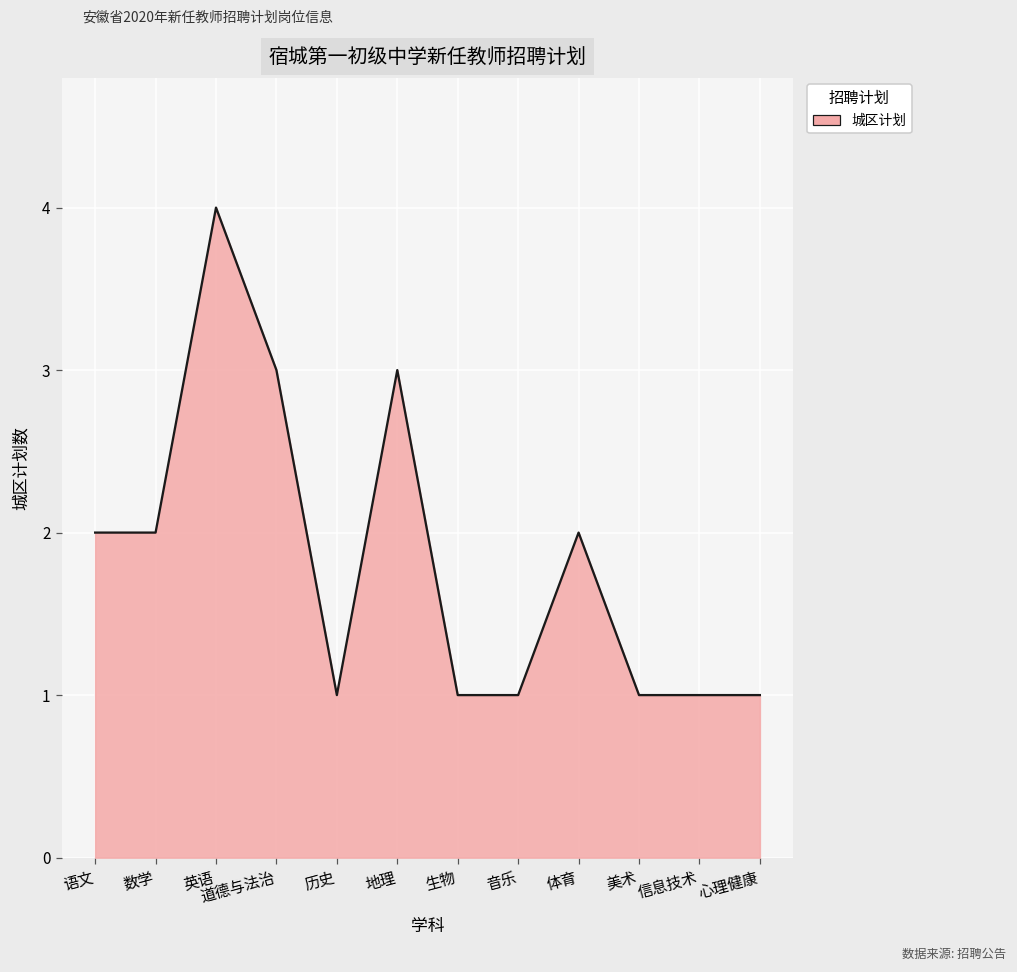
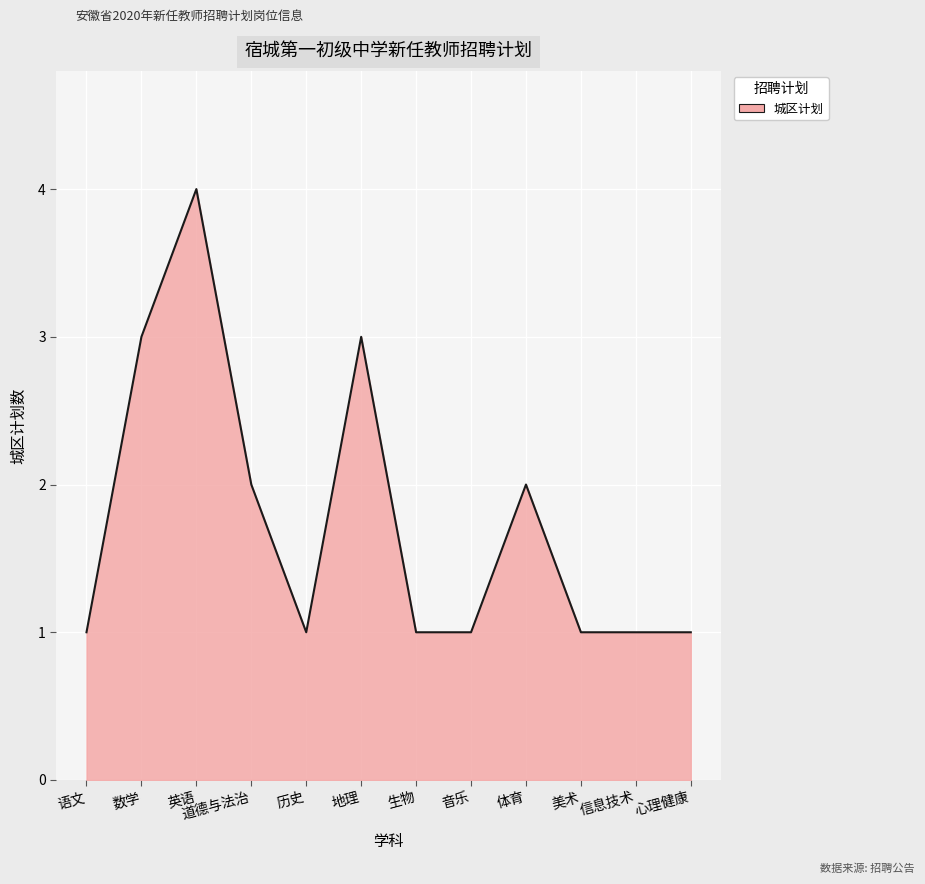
  {
-   "语文": 2,
-   "数学": 2,
+   "语文": 1,
+   "数学": 3,
    "英语": 4,
-   "道德与法治": 3,
+   "道德与法治": 2,
    "历史": 1,
    "地理": 3,
    "生物": 1,
    "音乐": 1,
    "体育": 2,
    "美术": 1,
    "信息技术": 1,
    "心理健康": 1
  }
